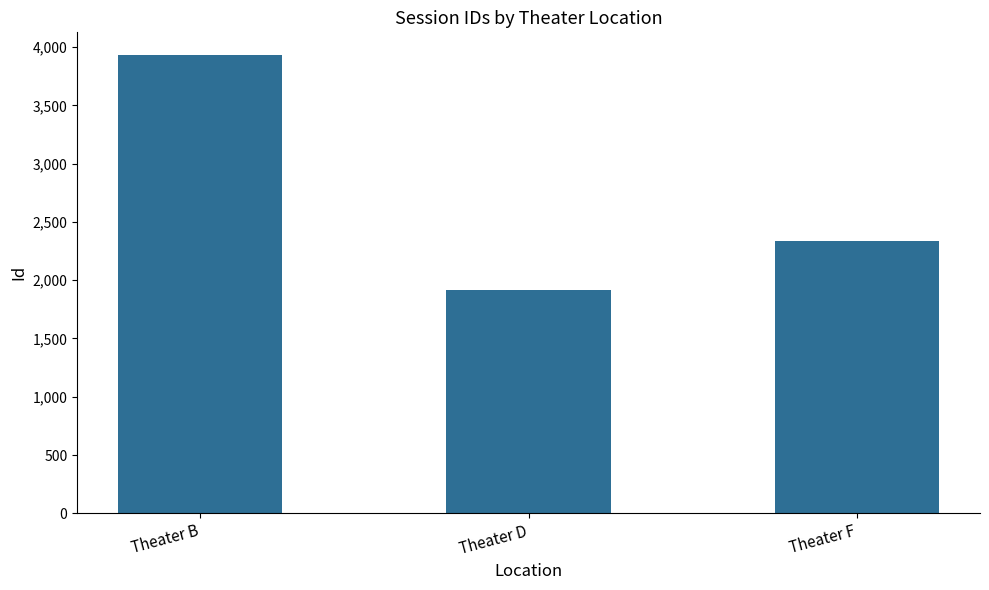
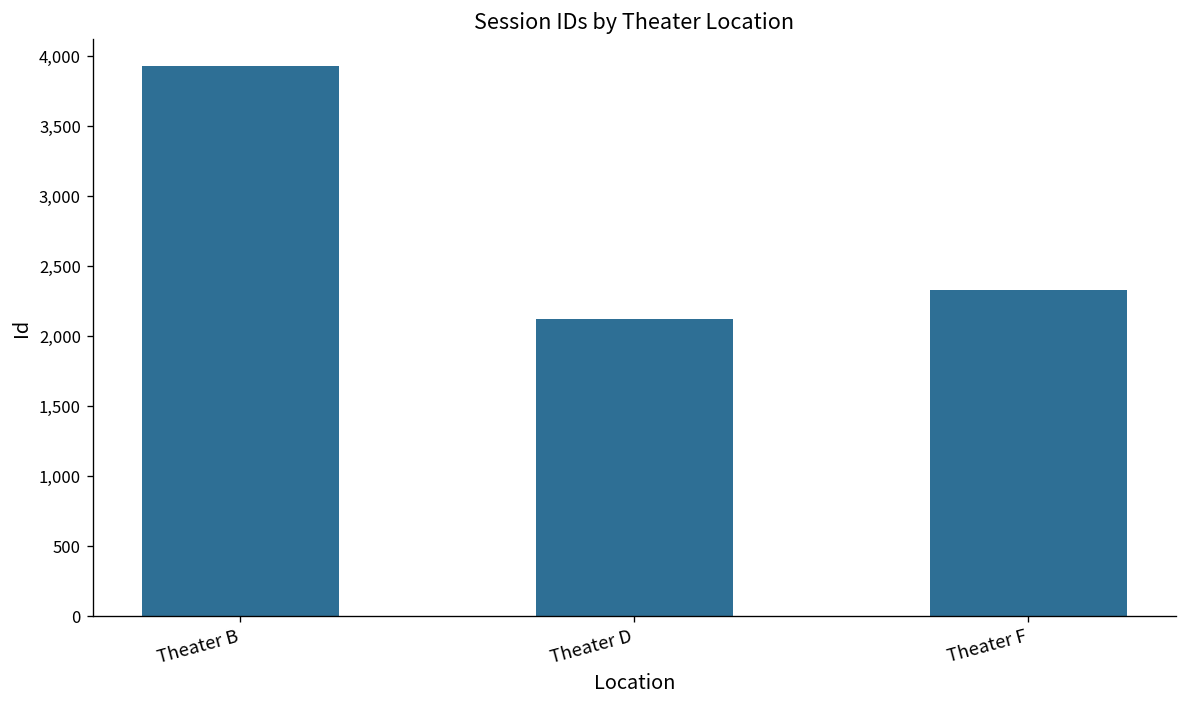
  {
    "Theater B": "3,930",
-   "Theater D": "1,920",
+   "Theater D": "2,120",
    "Theater F": "2,330"
  }
